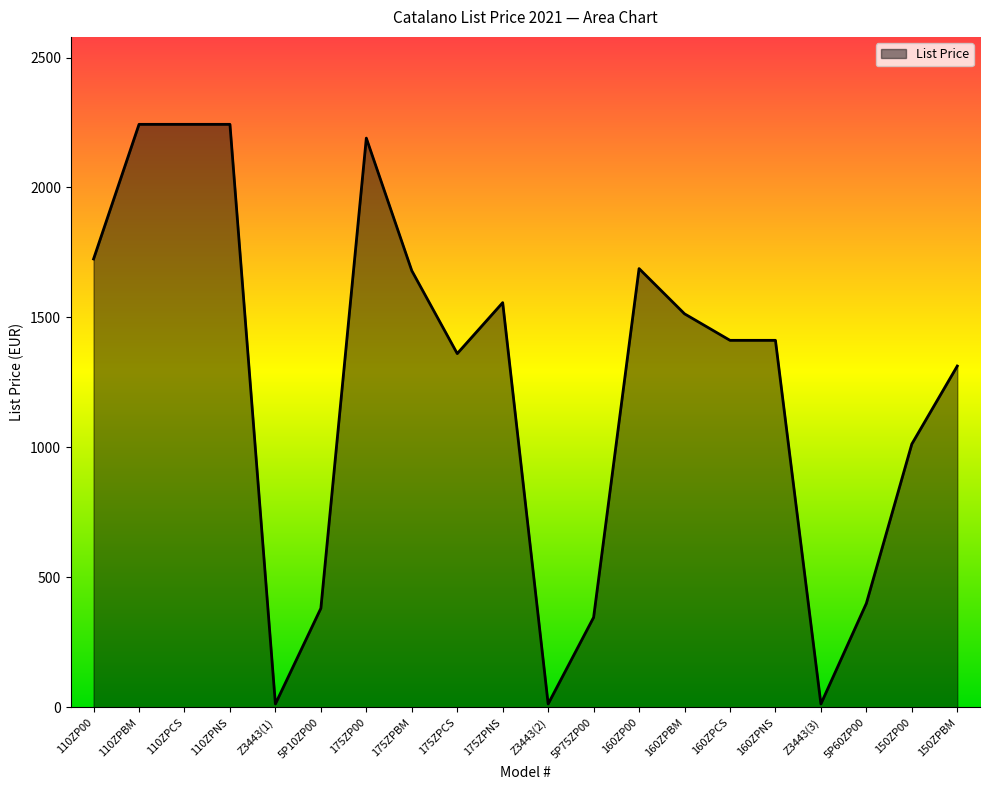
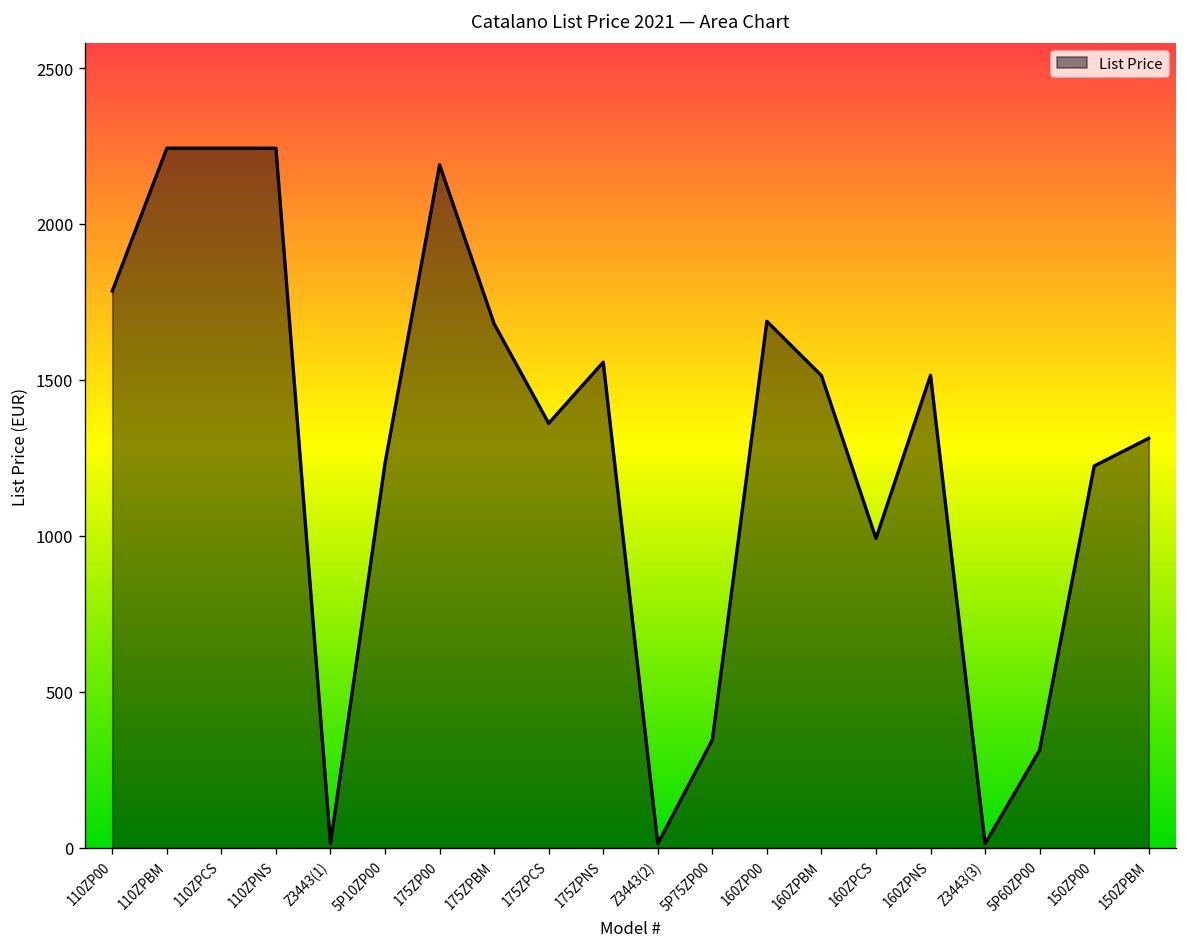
  {
-   "110ZP00": 1730,
+   "110ZP00": 1790,
    "110ZPBM": 2240,
    "110ZPCS": 2240,
    "110ZPNS": 2240,
    "Z3443(1)": 10,
-   "5P10ZP00": 380,
+   "5P10ZP00": 1230,
    "175ZP00": 2190,
    "175ZPBM": 1680,
    "175ZPCS": 1360,
    "175ZPNS": 1560,
    "Z3443(2)": 10,
    "5P75ZP00": 350,
    "160ZP00": 1690,
    "160ZPBM": 1510,
-   "160ZPCS": 1410,
-   "160ZPNS": 1410,
+   "160ZPCS": 990,
+   "160ZPNS": 1520,
    "Z3443(3)": 10,
-   "5P60ZP00": 400,
-   "150ZP00": 1010,
+   "5P60ZP00": 310,
+   "150ZP00": 1220,
    "150ZPBM": 1310
  }
